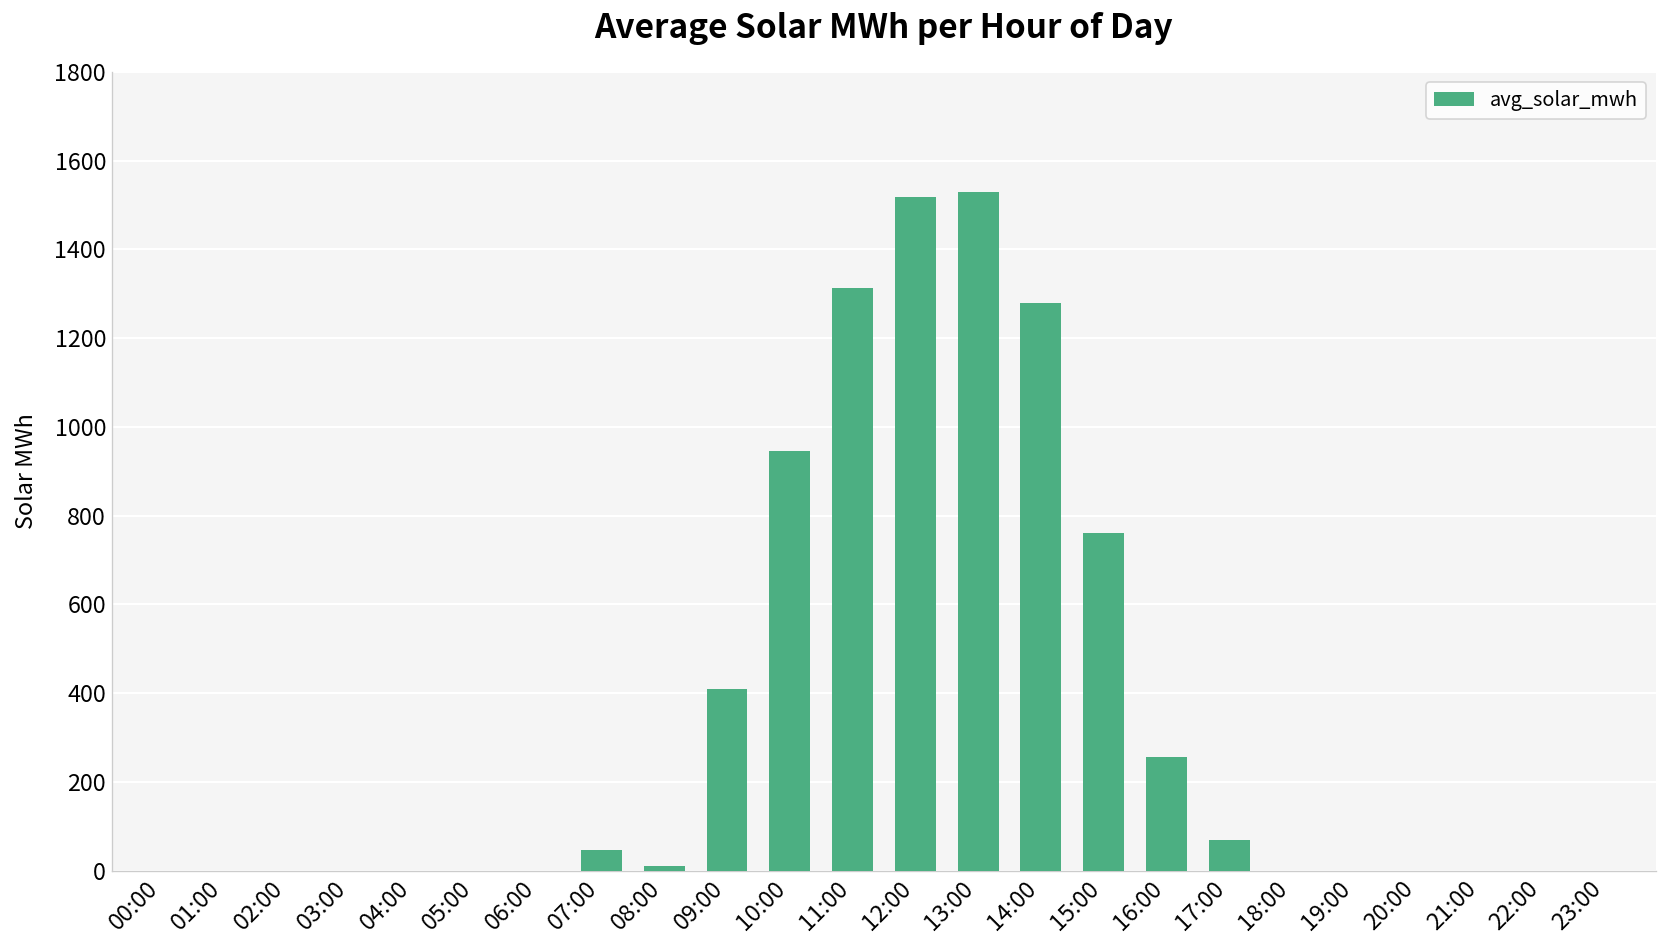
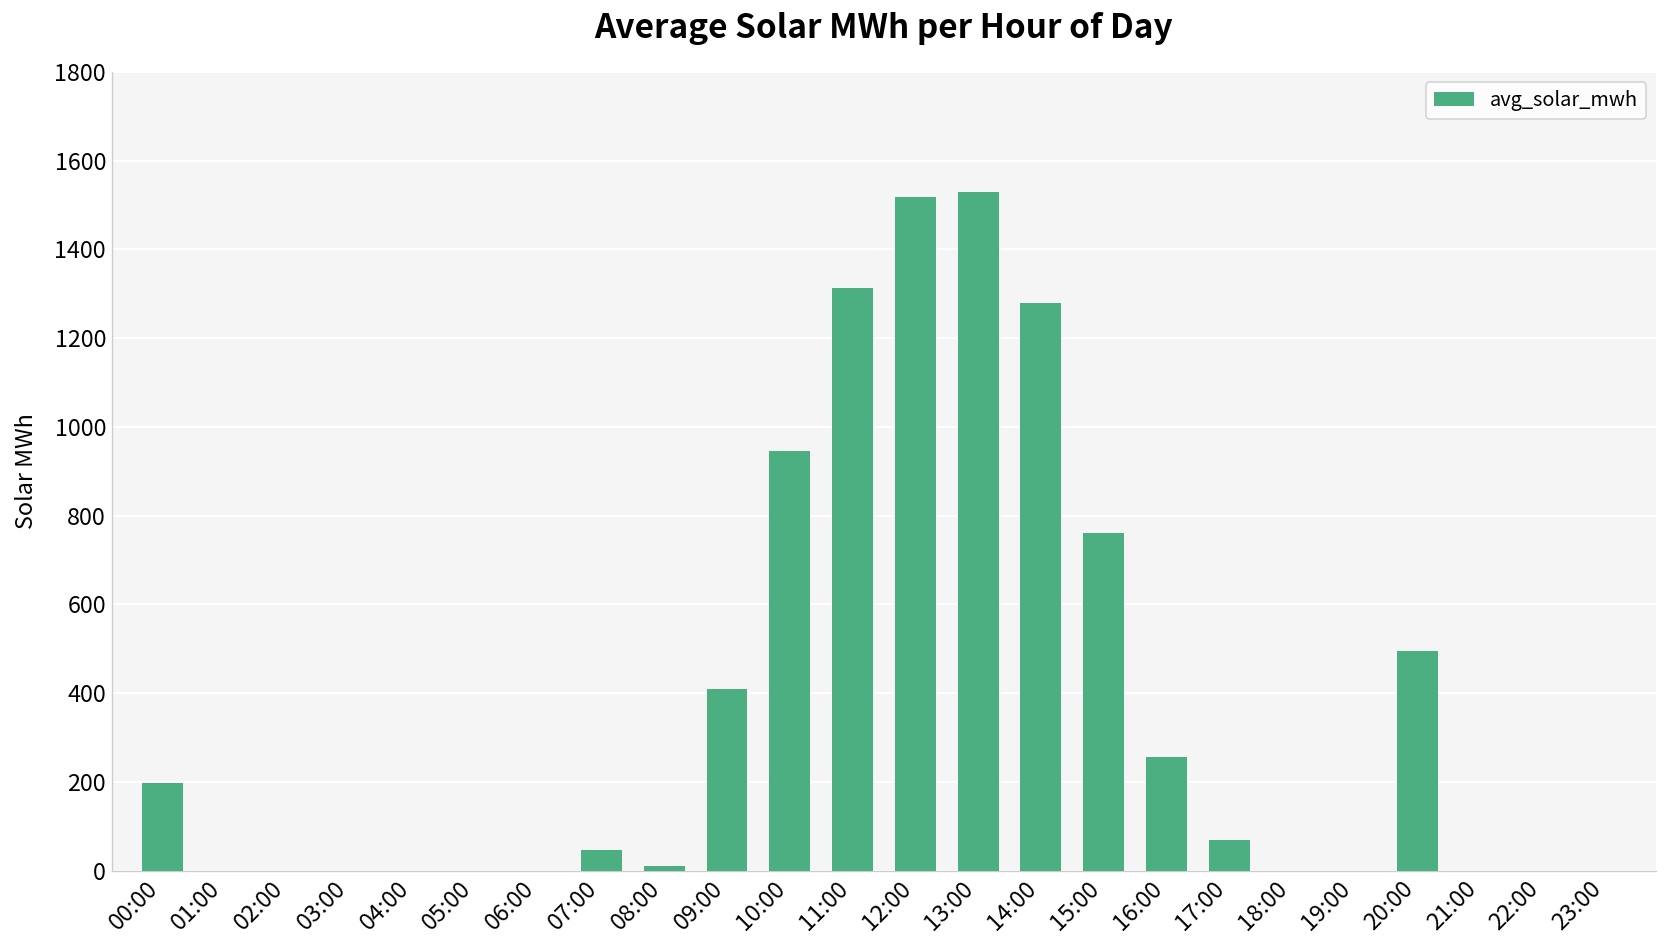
  {
-   "00:00": 0,
+   "00:00": 200,
    "01:00": 0,
    "02:00": 0,
    "03:00": 0,
    "04:00": 0,
    "05:00": 0,
    "06:00": 0,
    "07:00": 50,
    "08:00": 10,
    "09:00": 410,
    "10:00": 950,
    "11:00": 1310,
    "12:00": 1520,
    "13:00": 1530,
    "14:00": 1280,
    "15:00": 760,
    "16:00": 260,
    "17:00": 70,
    "18:00": 0,
    "19:00": 0,
-   "20:00": 0,
+   "20:00": 500,
    "21:00": 0,
    "22:00": 0,
    "23:00": 0
  }
